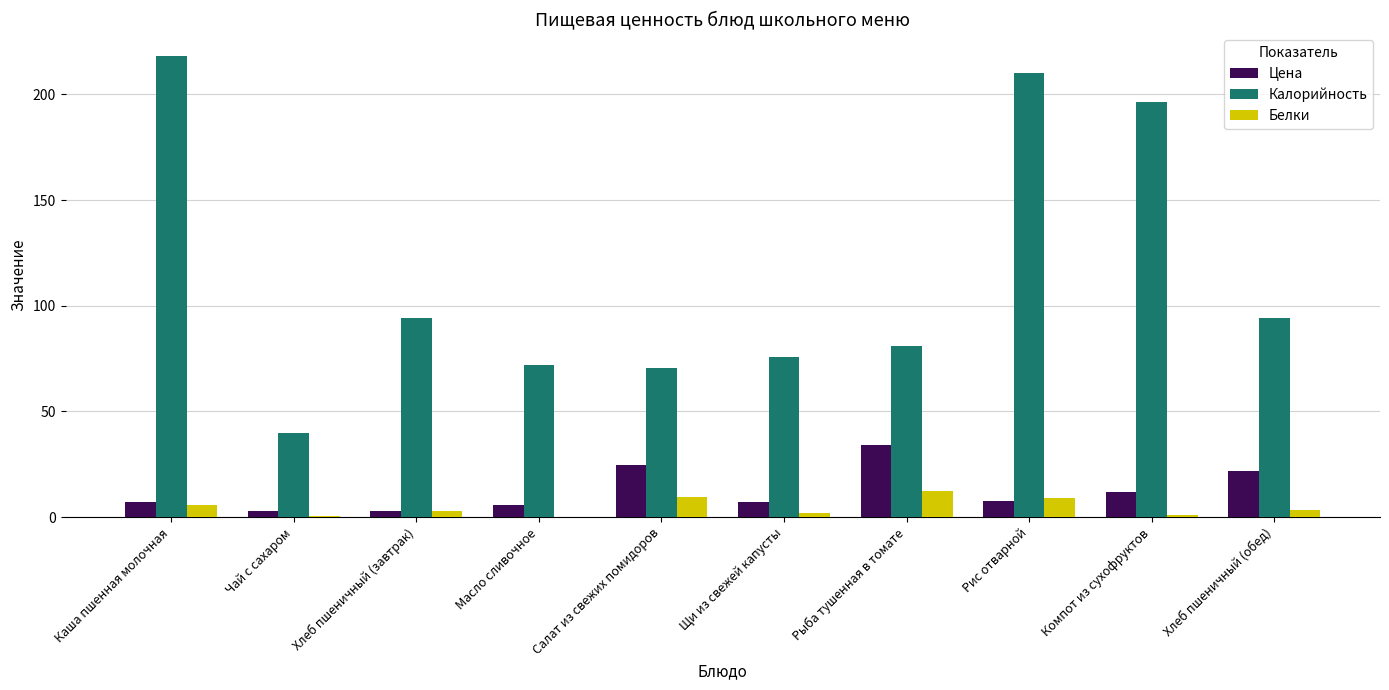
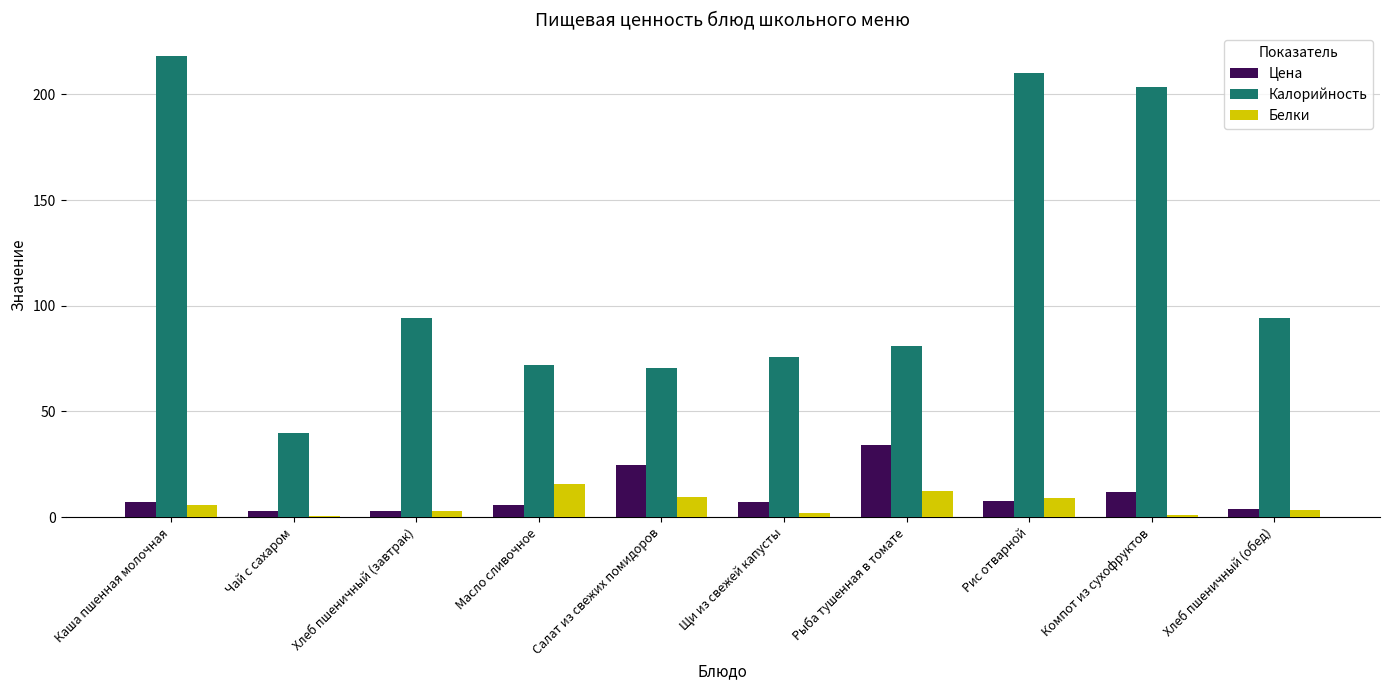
  {
    "Цена": {
      "Каша пшенная молочная": 7,
      "Чай с сахаром": 3,
      "Хлеб пшеничный (завтрак)": 3,
      "Масло сливочное": 6,
      "Салат из свежих помидоров": 25,
      "Щи из свежей капусты": 7,
      "Рыба тушенная в томате": 34,
      "Рис отварной": 8,
      "Компот из сухофруктов": 12,
-     "Хлеб пшеничный (обед)": 22
+     "Хлеб пшеничный (обед)": 4
    },
    "Калорийность": {
      "Каша пшенная молочная": 218,
      "Чай с сахаром": 40,
      "Хлеб пшеничный (завтрак)": 94,
      "Масло сливочное": 72,
      "Салат из свежих помидоров": 71,
      "Щи из свежей капусты": 76,
      "Рыба тушенная в томате": 81,
      "Рис отварной": 210,
-     "Компот из сухофруктов": 196,
+     "Компот из сухофруктов": 203,
      "Хлеб пшеничный (обед)": 94
    },
    "Белки": {
      "Каша пшенная молочная": 6,
      "Хлеб пшеничный (завтрак)": 3,
-     "Масло сливочное": 0,
+     "Масло сливочное": 16,
      "Салат из свежих помидоров": 10,
      "Щи из свежей капусты": 2,
      "Рыба тушенная в томате": 12,
      "Рис отварной": 9,
      "Хлеб пшеничный (обед)": 3
    }
  }
